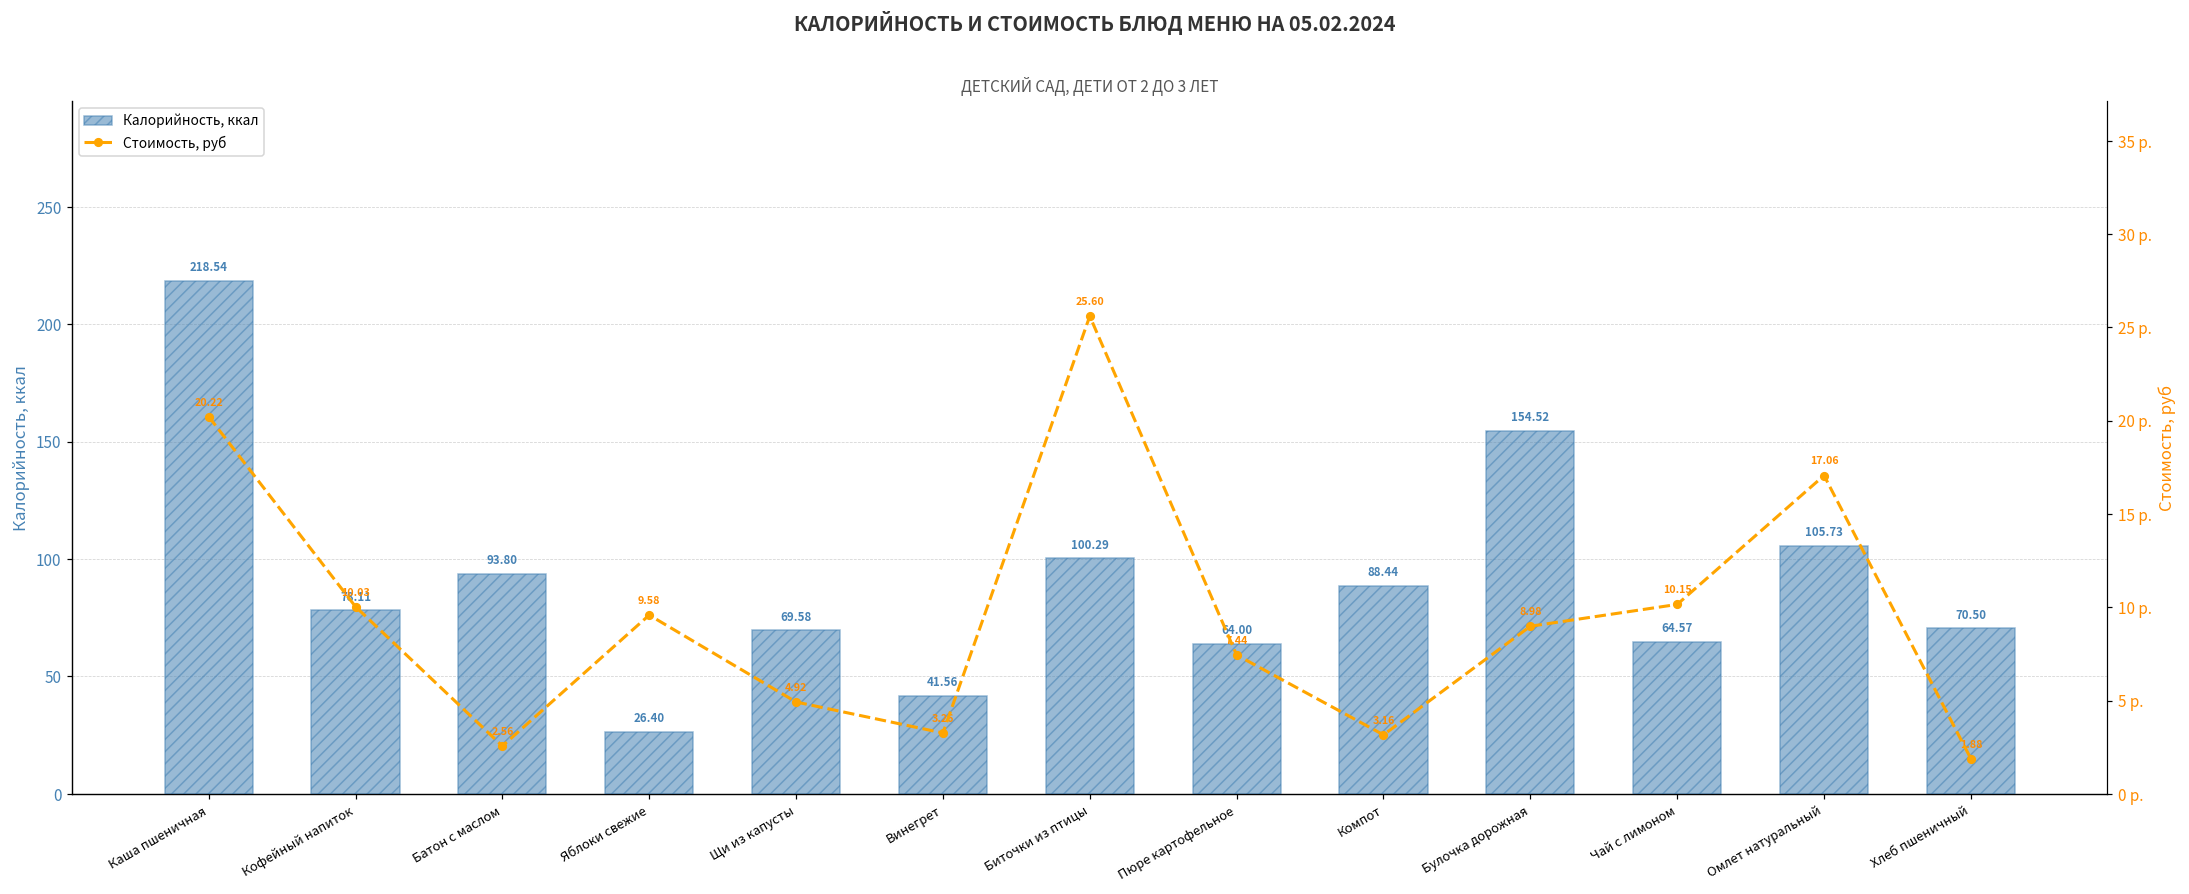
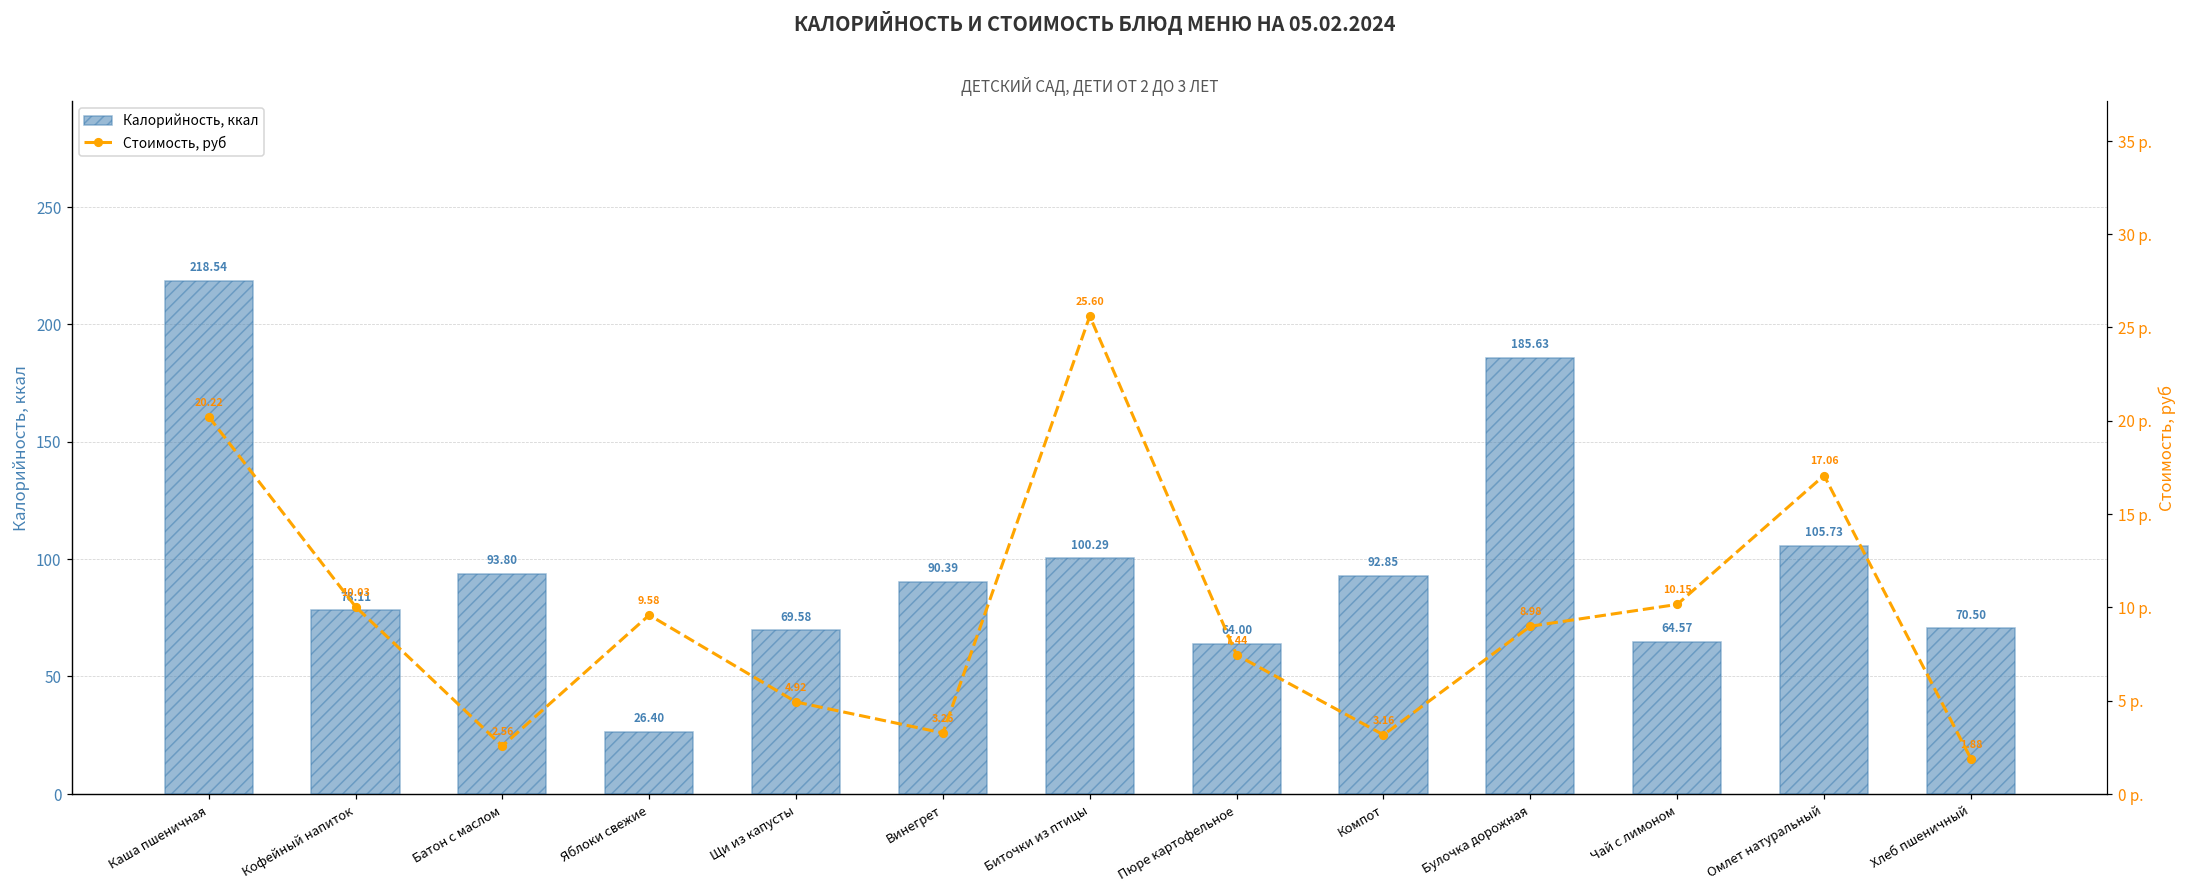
  {
    "Калорийность, ккал": {
      "Каша пшеничная": 218.54,
      "Батон с маслом": 93.80,
      "Яблоки свежие": 26.40,
      "Щи из капусты": 69.58,
-     "Винегрет": 41.56,
+     "Винегрет": 90.39,
      "Биточки из птицы": 100.29,
      "Пюре картофельное": 64.00,
-     "Компот": 88.44,
-     "Булочка дорожная": 154.52,
+     "Компот": 92.85,
+     "Булочка дорожная": 185.63,
      "Чай с лимоном": 64.57,
      "Омлет натуральный": 105.73,
      "Хлеб пшеничный": 70.50
    },
    "Стоимость, руб": {
      "Каша пшеничная": 20.22,
      "Батон с маслом": 2.56,
      "Яблоки свежие": 9.58,
      "Щи из капусты": 4.92,
      "Винегрет": 3.26,
      "Биточки из птицы": 25.60,
      "Компот": 3.16,
      "Булочка дорожная": 8.98,
      "Чай с лимоном": 10.15,
      "Омлет натуральный": 17.06,
      "Хлеб пшеничный": 1.88
    }
  }
